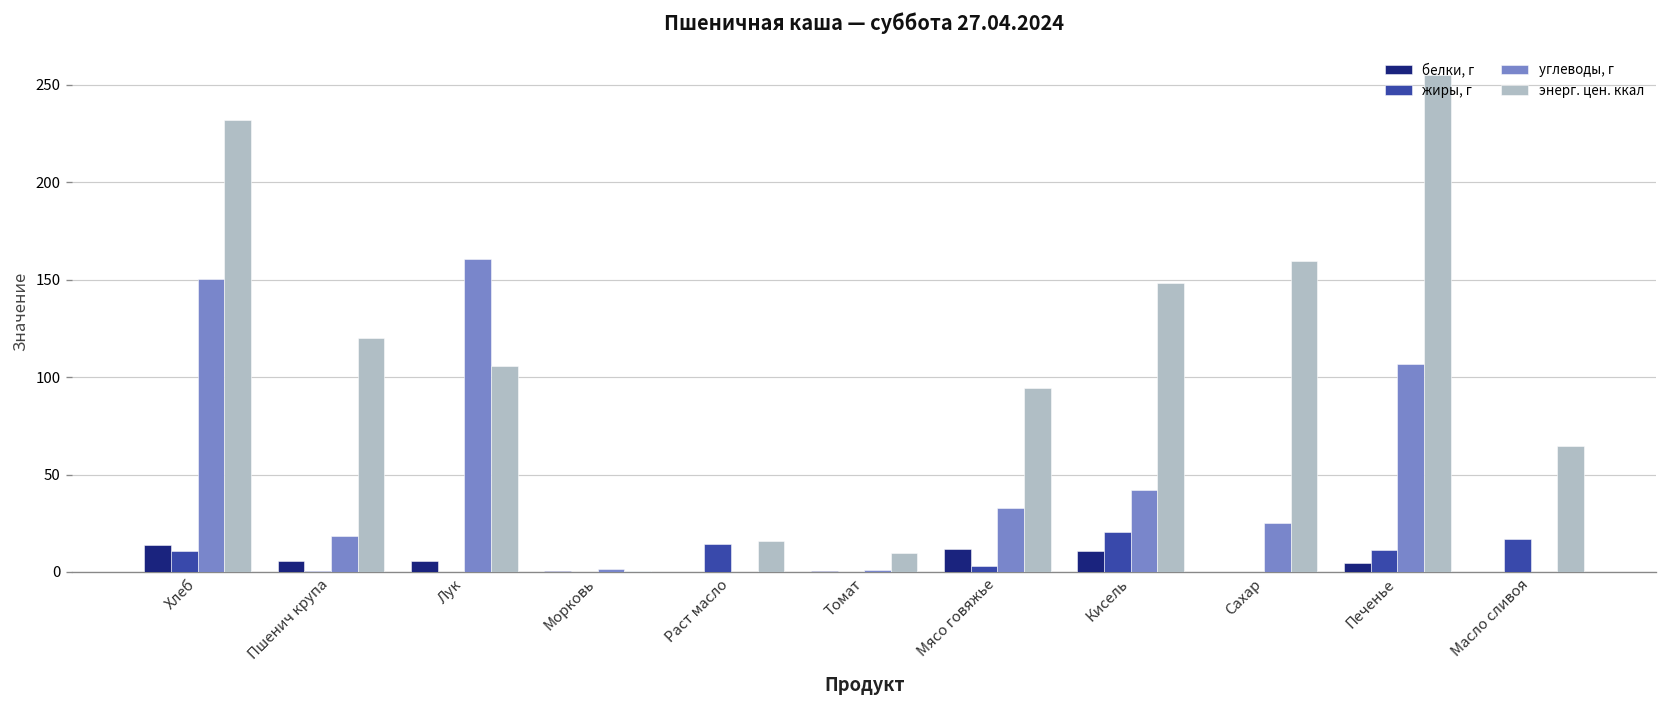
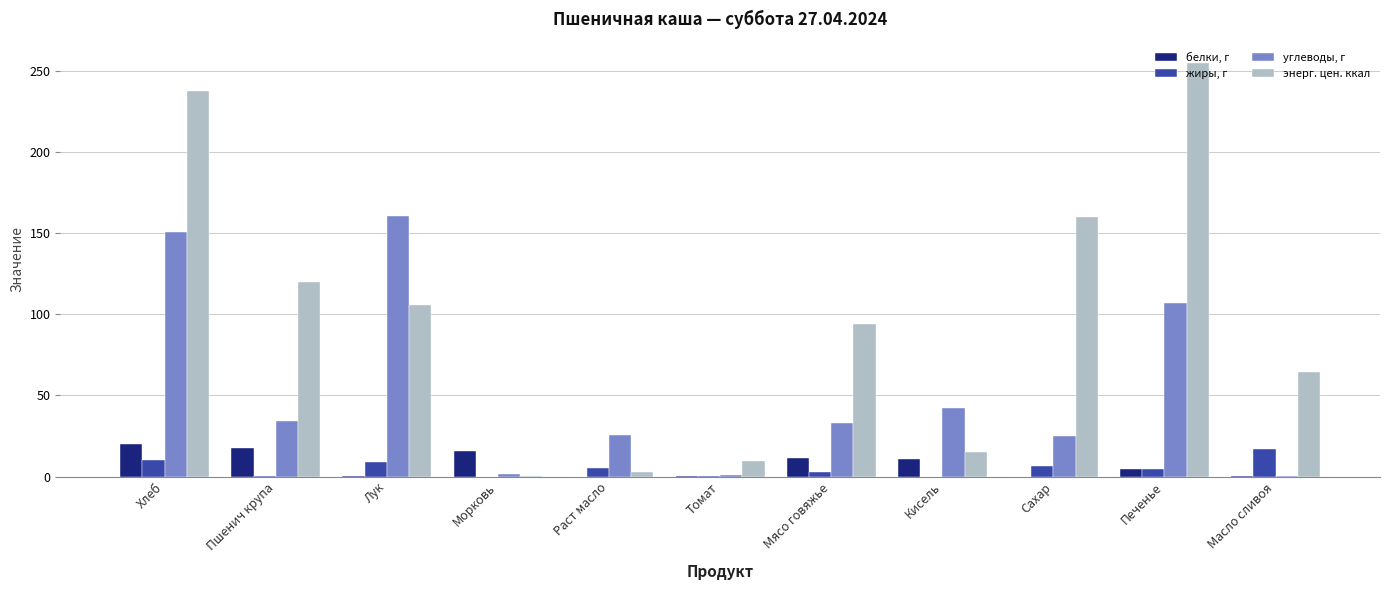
  {
    "белки, г": {
-     "Хлеб": 14,
-     "Пшенич крупа": 6,
-     "Лук": 5,
-     "Морковь": 0,
+     "Хлеб": 20,
+     "Пшенич крупа": 17,
+     "Лук": 0,
+     "Морковь": 16,
      "Раст масло": 0,
      "Мясо говяжье": 12,
      "Кисель": 11,
      "Сахар": 0,
      "Печенье": 5
    },
    "жиры, г": {
      "Хлеб": 11,
-     "Лук": 0,
+     "Лук": 9,
      "Морковь": 0,
-     "Раст масло": 15,
+     "Раст масло": 5,
      "Мясо говяжье": 3,
-     "Кисель": 21,
-     "Сахар": 0,
-     "Печенье": 11,
+     "Кисель": 0,
+     "Сахар": 6,
+     "Печенье": 5,
      "Масло сливоя": 17
    },
    "углеводы, г": {
      "Хлеб": 150,
-     "Пшенич крупа": 18,
+     "Пшенич крупа": 34,
      "Лук": 161,
-     "Раст масло": 0,
+     "Раст масло": 26,
      "Мясо говяжье": 33,
      "Кисель": 42,
      "Сахар": 25,
      "Печенье": 107
    },
    "энерг. цен. ккал": {
-     "Хлеб": 232,
+     "Хлеб": 237,
      "Пшенич крупа": 120,
      "Лук": 106,
-     "Раст масло": 16,
+     "Раст масло": 3,
      "Томат": 10,
      "Мясо говяжье": 94,
-     "Кисель": 148,
+     "Кисель": 15,
      "Сахар": 160,
      "Печенье": 255,
      "Масло сливоя": 65
    }
  }
